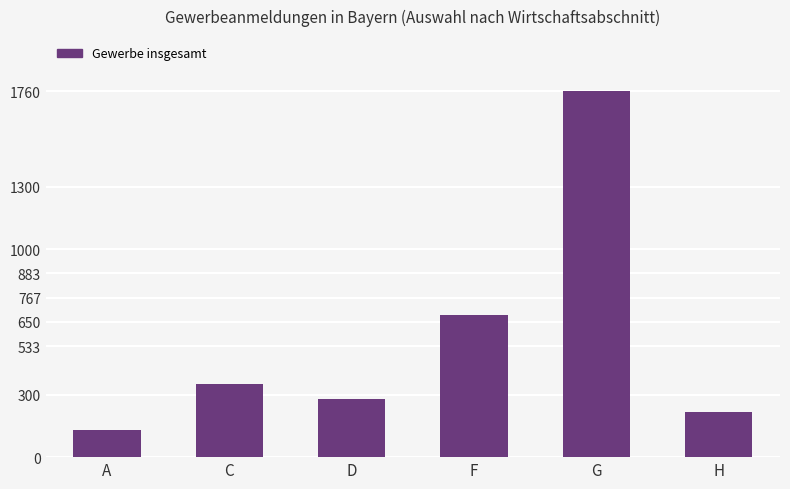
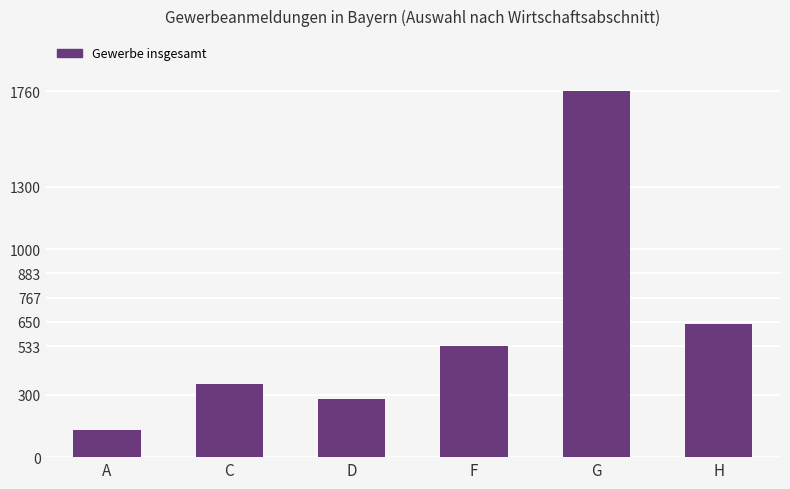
  {
    "A": 130,
    "C": 350,
    "D": 280,
-   "F": 680,
+   "F": 540,
    "G": 1760,
-   "H": 220
+   "H": 640
  }
